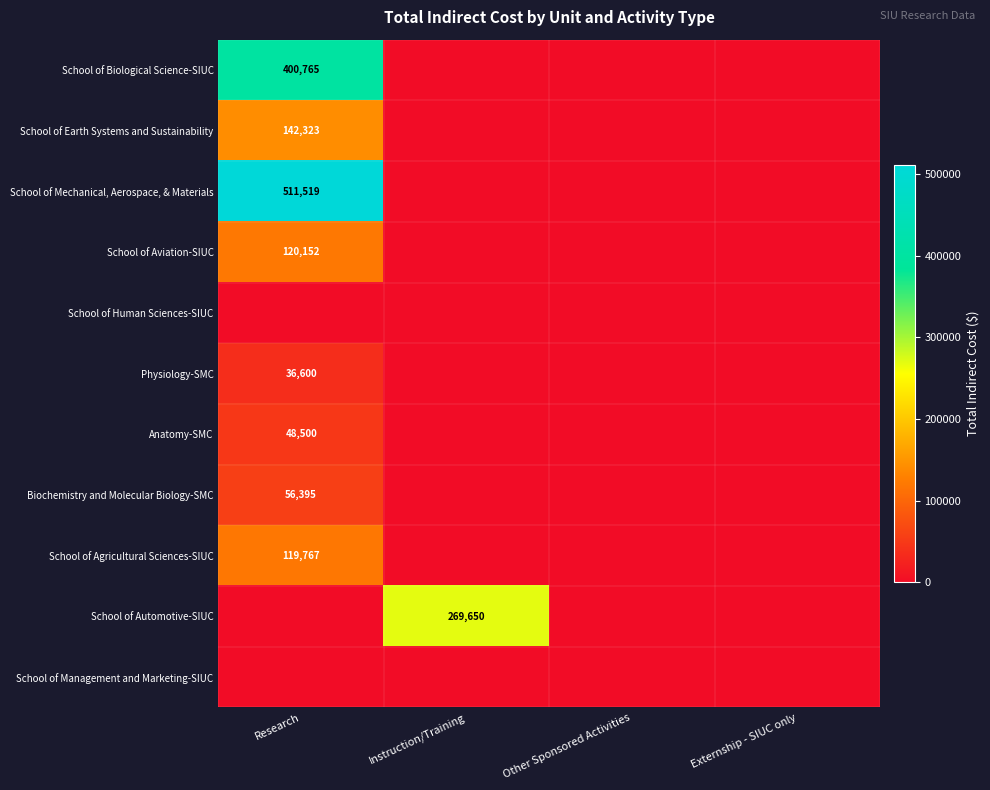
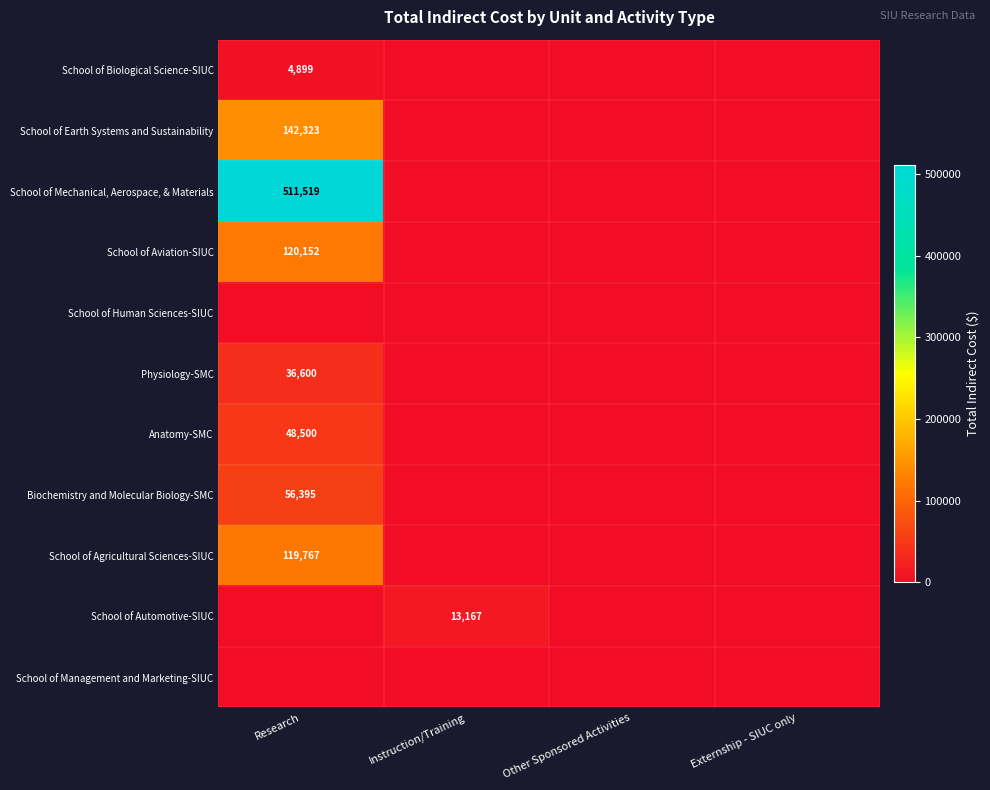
  {
    "School of Biological Science-SIUC": {
-     "Research": "400,765"
+     "Research": "4,899"
    },
    "School of Earth Systems and Sustainability": {
      "Research": "142,323"
    },
    "School of Mechanical, Aerospace, & Materials": {
      "Research": "511,519"
    },
    "School of Aviation-SIUC": {
      "Research": "120,152"
    },
    "Physiology-SMC": {
      "Research": "36,600"
    },
    "Anatomy-SMC": {
      "Research": "48,500"
    },
    "Biochemistry and Molecular Biology-SMC": {
      "Research": "56,395"
    },
    "School of Agricultural Sciences-SIUC": {
      "Research": "119,767"
    },
    "School of Automotive-SIUC": {
-     "Instruction/Training": "269,650"
+     "Instruction/Training": "13,167"
    }
  }
